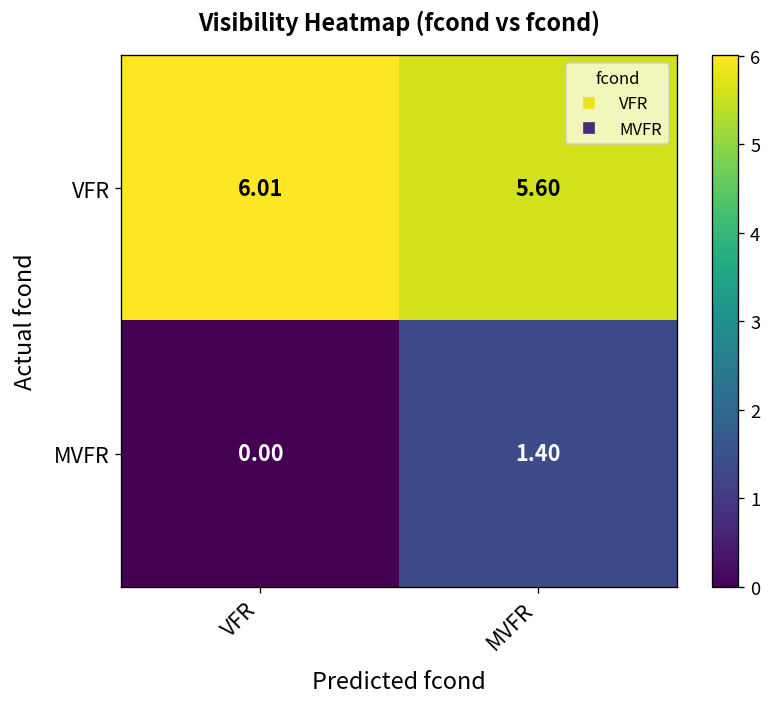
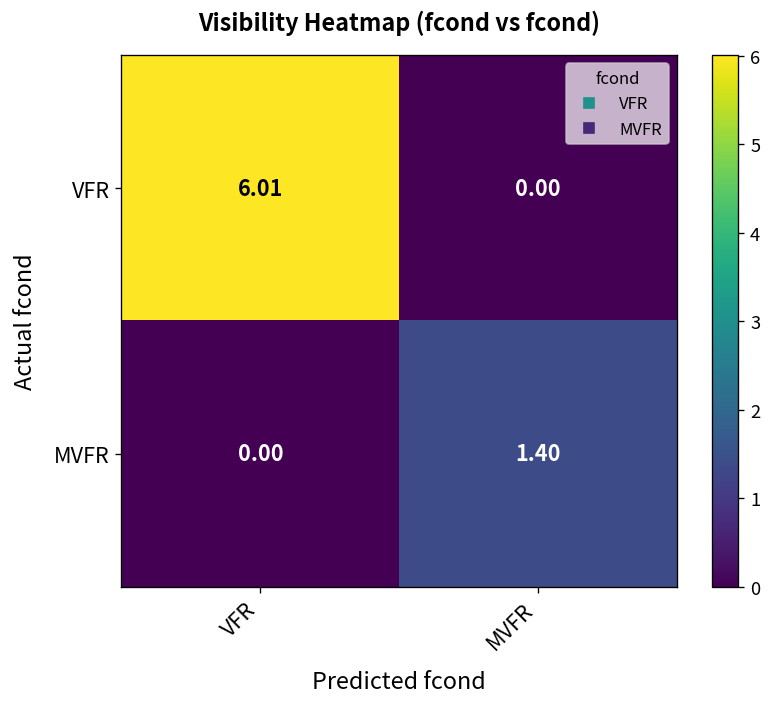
  {
    "VFR": {
      "VFR": 6.01,
-     "MVFR": 5.60
+     "MVFR": 0.00
    },
    "MVFR": {
      "VFR": 0.00,
      "MVFR": 1.40
    }
  }
